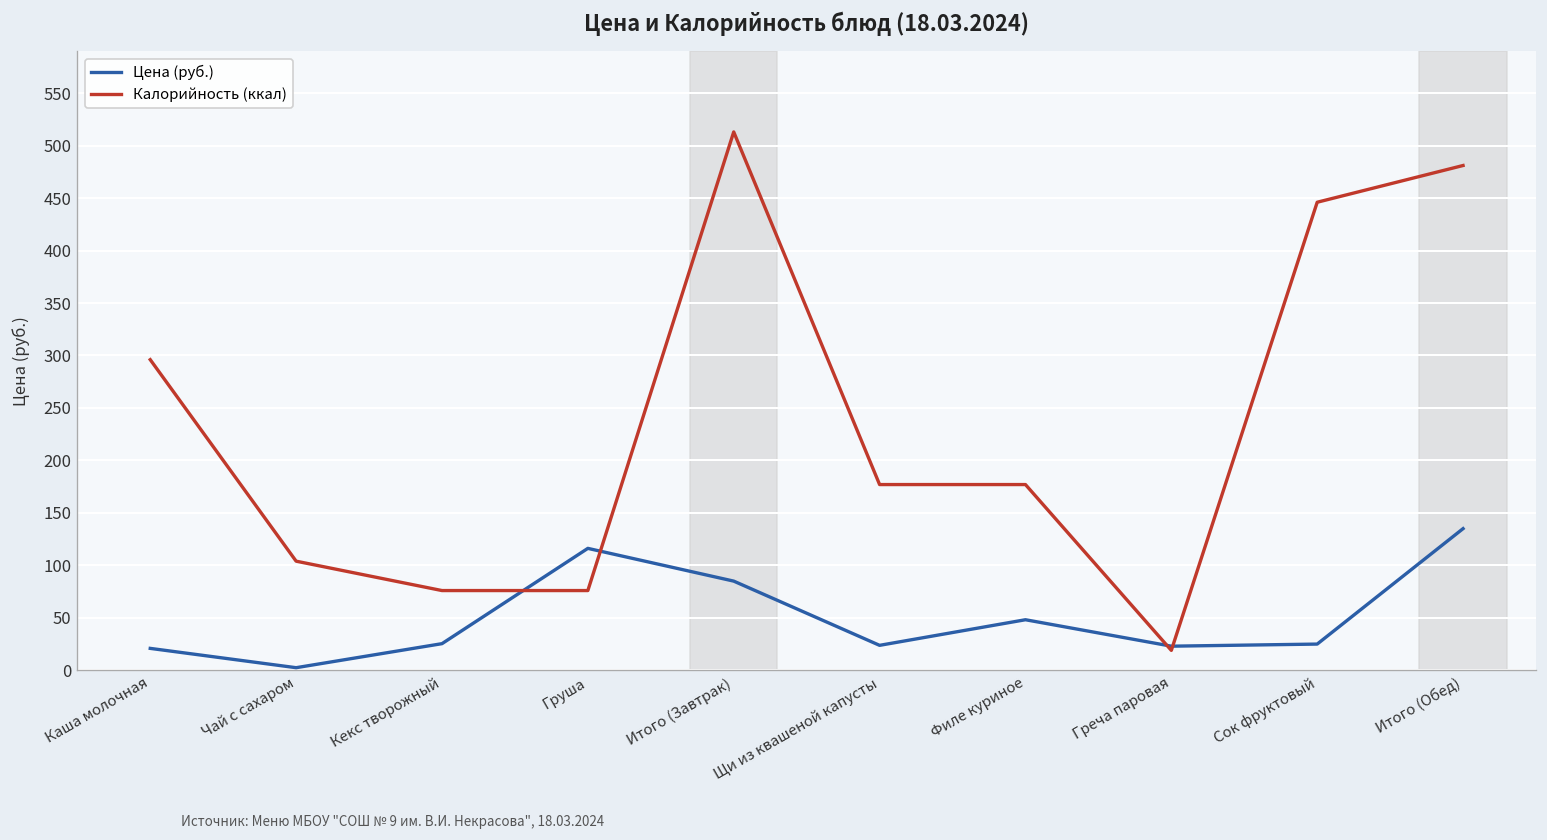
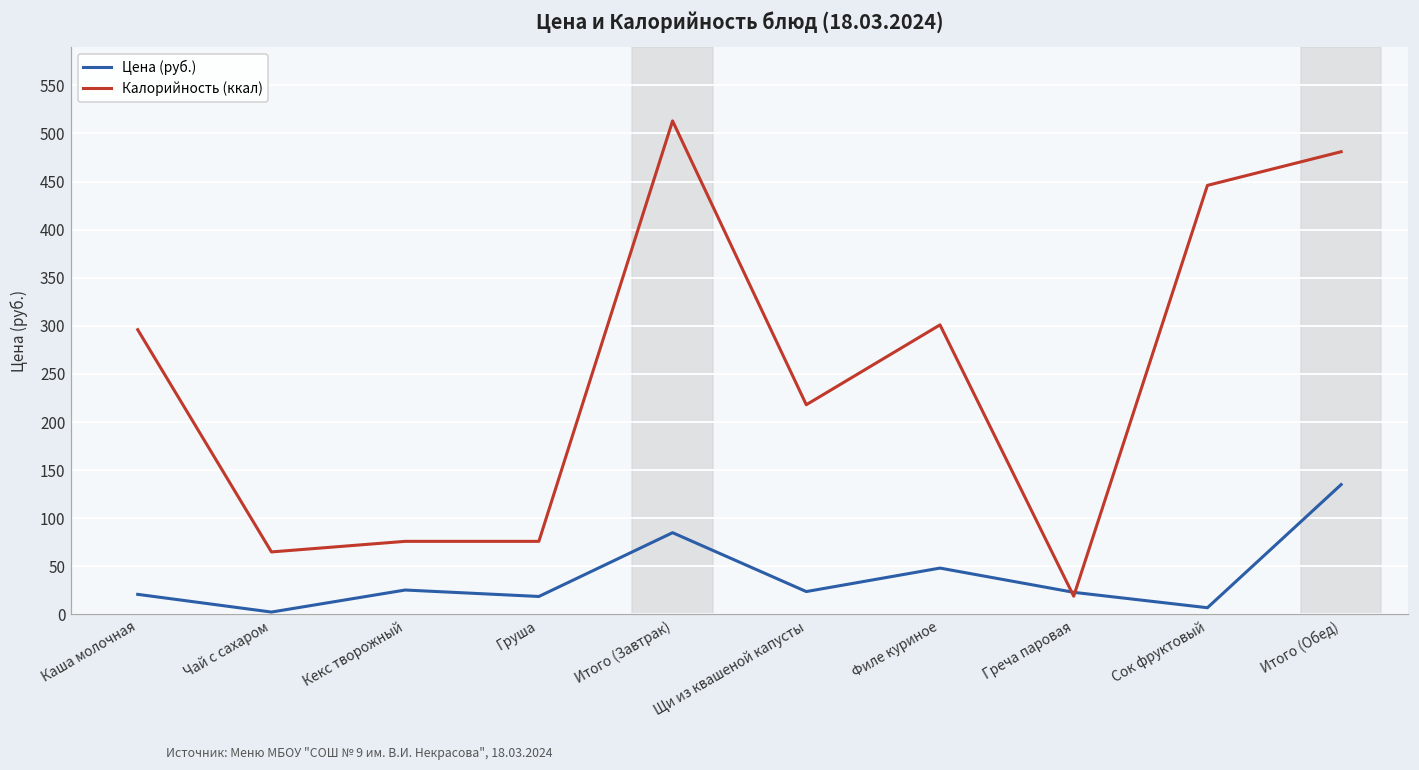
  {
    "Цена (руб.)": {
      "Каша молочная": 20,
      "Чай с сахаром": 0,
      "Кекс творожный": 30,
-     "Груша": 120,
+     "Груша": 20,
      "Итого (Завтрак)": 90,
      "Щи из квашеной капусты": 20,
      "Филе куриное": 50,
      "Греча паровая": 20,
-     "Сок фруктовый": 30,
+     "Сок фруктовый": 10,
      "Итого (Обед)": 140
    },
    "Калорийность (ккал)": {
      "Каша молочная": 300,
-     "Чай с сахаром": 100,
+     "Чай с сахаром": 70,
      "Кекс творожный": 80,
      "Груша": 80,
      "Итого (Завтрак)": 510,
-     "Щи из квашеной капусты": 180,
-     "Филе куриное": 180,
+     "Щи из квашеной капусты": 220,
+     "Филе куриное": 300,
      "Греча паровая": 20,
      "Сок фруктовый": 450,
      "Итого (Обед)": 480
    }
  }
